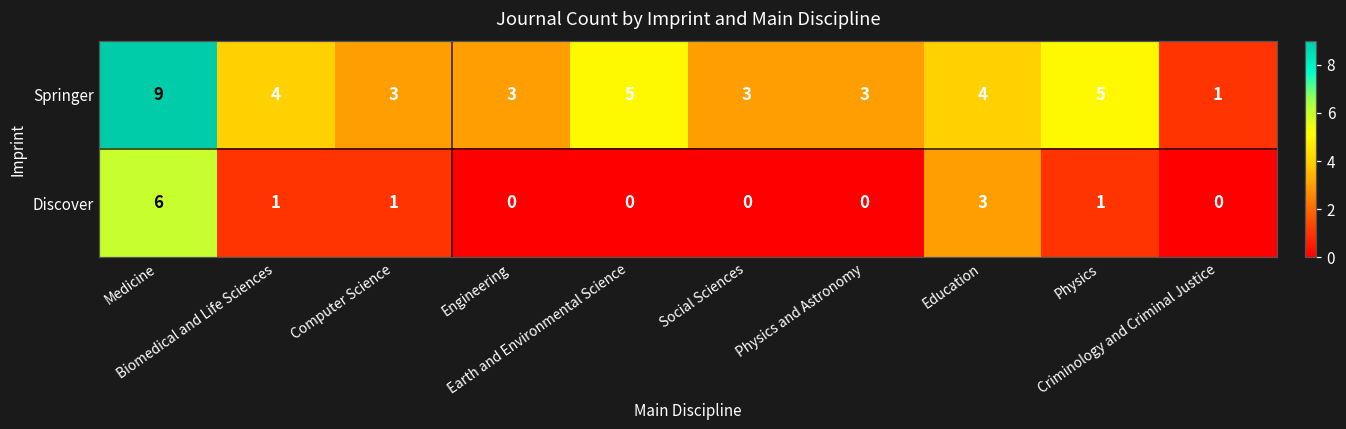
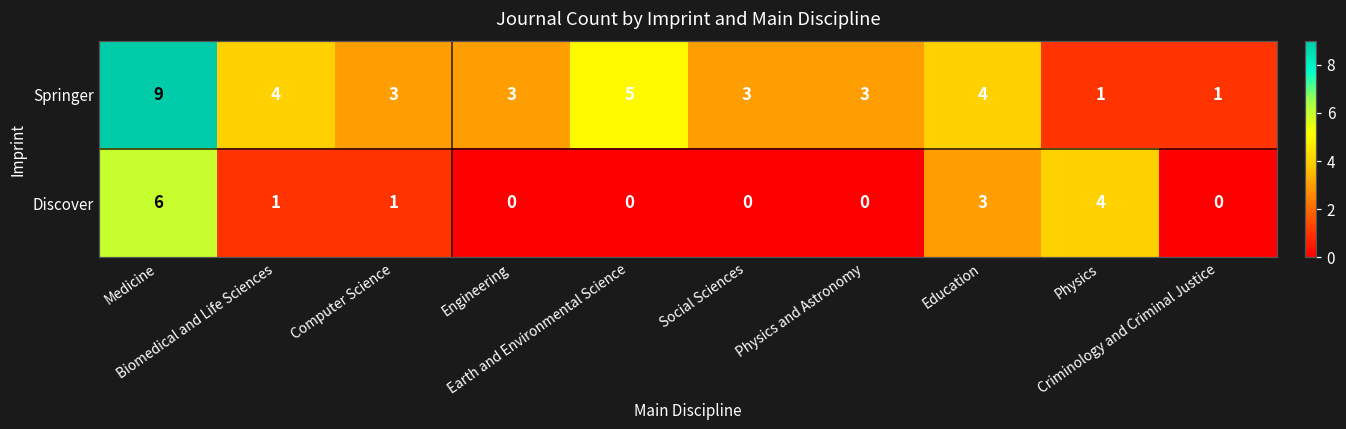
  {
    "Springer": {
      "Medicine": 9,
      "Biomedical and Life Sciences": 4,
      "Computer Science": 3,
      "Engineering": 3,
      "Earth and Environmental Science": 5,
      "Social Sciences": 3,
      "Physics and Astronomy": 3,
      "Education": 4,
-     "Physics": 5,
+     "Physics": 1,
      "Criminology and Criminal Justice": 1
    },
    "Discover": {
      "Medicine": 6,
      "Biomedical and Life Sciences": 1,
      "Computer Science": 1,
      "Engineering": 0,
      "Earth and Environmental Science": 0,
      "Social Sciences": 0,
      "Physics and Astronomy": 0,
      "Education": 3,
-     "Physics": 1,
+     "Physics": 4,
      "Criminology and Criminal Justice": 0
    }
  }
